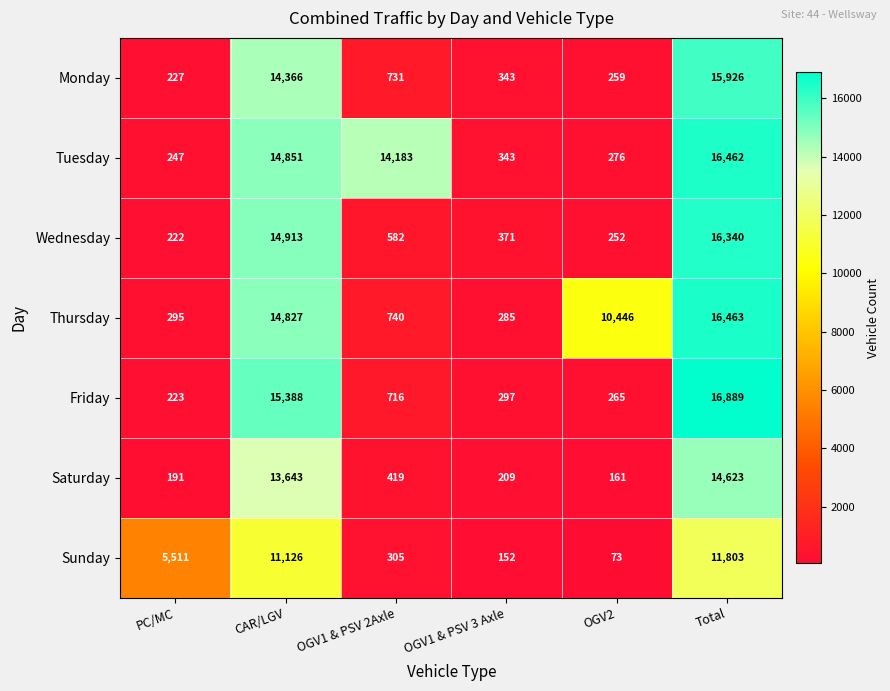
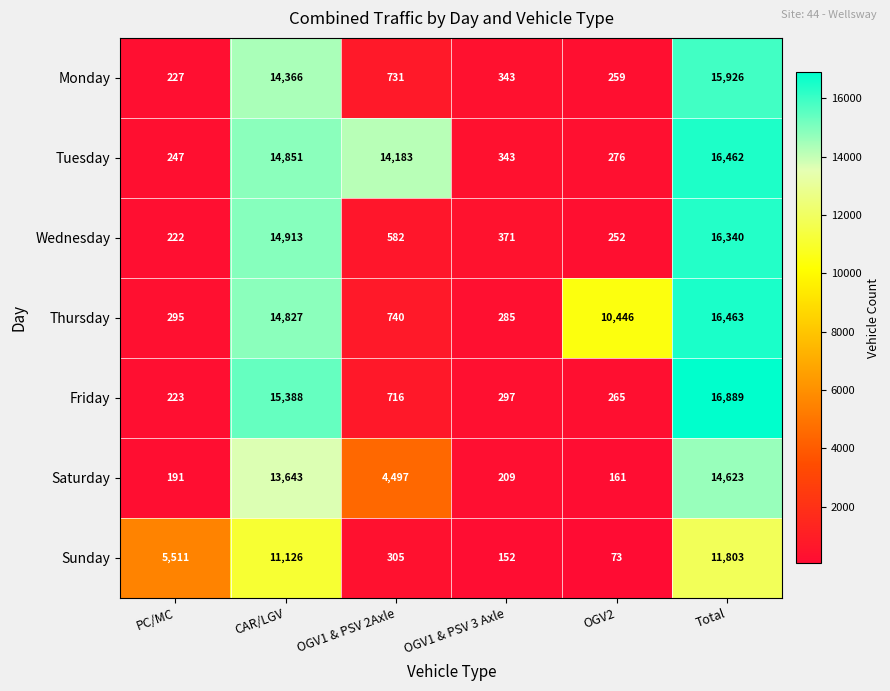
  {
    "Monday": {
      "PC/MC": "227",
      "CAR/LGV": "14,366",
      "OGV1 & PSV 2Axle": "731",
      "OGV1 & PSV 3 Axle": "343",
      "OGV2": "259",
      "Total": "15,926"
    },
    "Tuesday": {
      "PC/MC": "247",
      "CAR/LGV": "14,851",
      "OGV1 & PSV 2Axle": "14,183",
      "OGV1 & PSV 3 Axle": "343",
      "OGV2": "276",
      "Total": "16,462"
    },
    "Wednesday": {
      "PC/MC": "222",
      "CAR/LGV": "14,913",
      "OGV1 & PSV 2Axle": "582",
      "OGV1 & PSV 3 Axle": "371",
      "OGV2": "252",
      "Total": "16,340"
    },
    "Thursday": {
      "PC/MC": "295",
      "CAR/LGV": "14,827",
      "OGV1 & PSV 2Axle": "740",
      "OGV1 & PSV 3 Axle": "285",
      "OGV2": "10,446",
      "Total": "16,463"
    },
    "Friday": {
      "PC/MC": "223",
      "CAR/LGV": "15,388",
      "OGV1 & PSV 2Axle": "716",
      "OGV1 & PSV 3 Axle": "297",
      "OGV2": "265",
      "Total": "16,889"
    },
    "Saturday": {
      "PC/MC": "191",
      "CAR/LGV": "13,643",
-     "OGV1 & PSV 2Axle": "419",
+     "OGV1 & PSV 2Axle": "4,497",
      "OGV1 & PSV 3 Axle": "209",
      "OGV2": "161",
      "Total": "14,623"
    },
    "Sunday": {
      "PC/MC": "5,511",
      "CAR/LGV": "11,126",
      "OGV1 & PSV 2Axle": "305",
      "OGV1 & PSV 3 Axle": "152",
      "OGV2": "73",
      "Total": "11,803"
    }
  }
